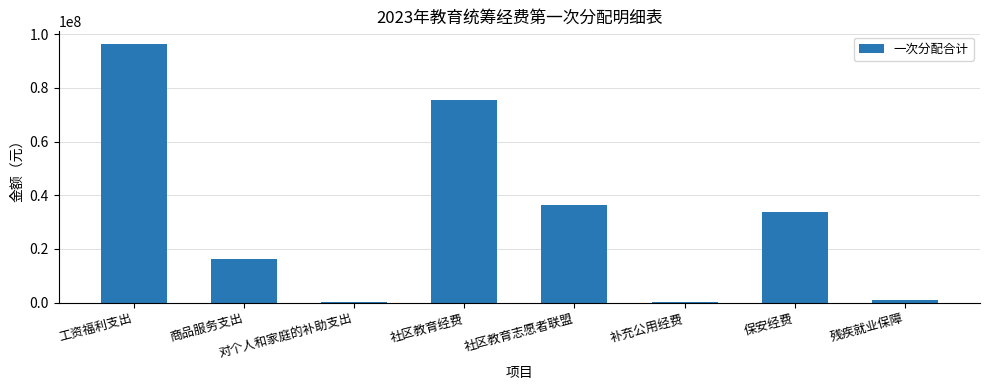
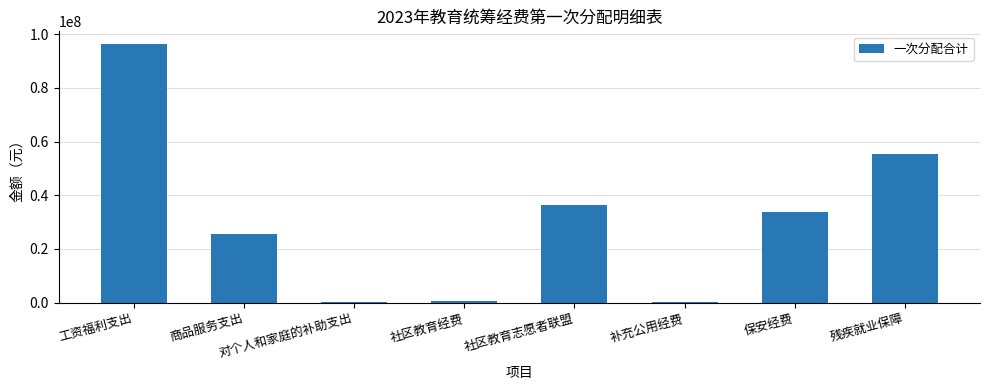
  {
    "工资福利支出": 96000000,
-   "商品服务支出": 16000000,
-   "社区教育经费": 75000000,
+   "商品服务支出": 26000000,
+   "社区教育经费": 0,
    "社区教育志愿者联盟": 36000000,
    "保安经费": 34000000,
-   "残疾就业保障": 1000000
+   "残疾就业保障": 55000000
  }
